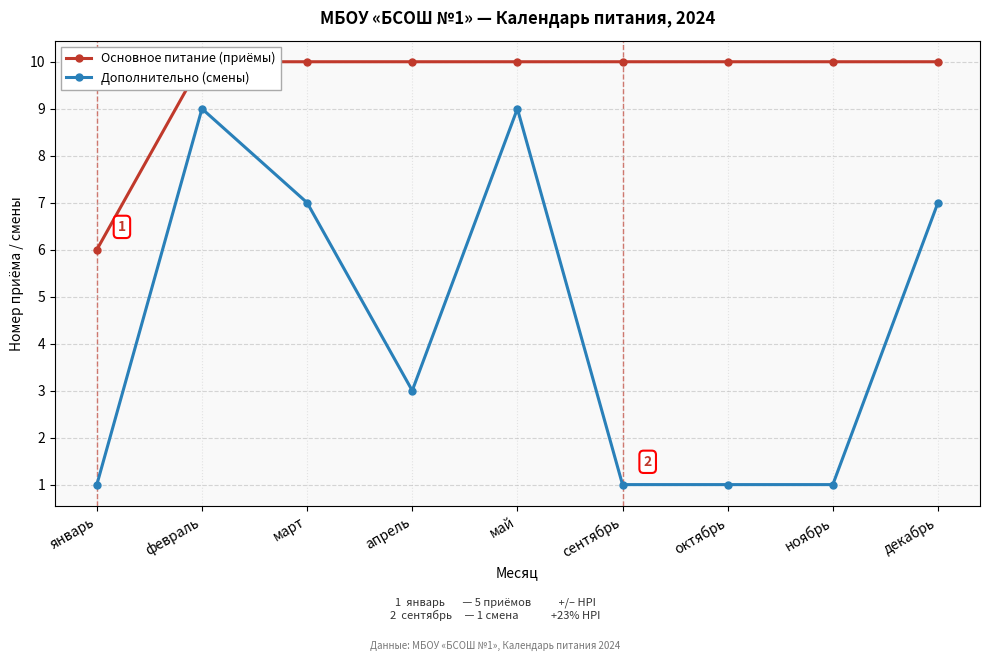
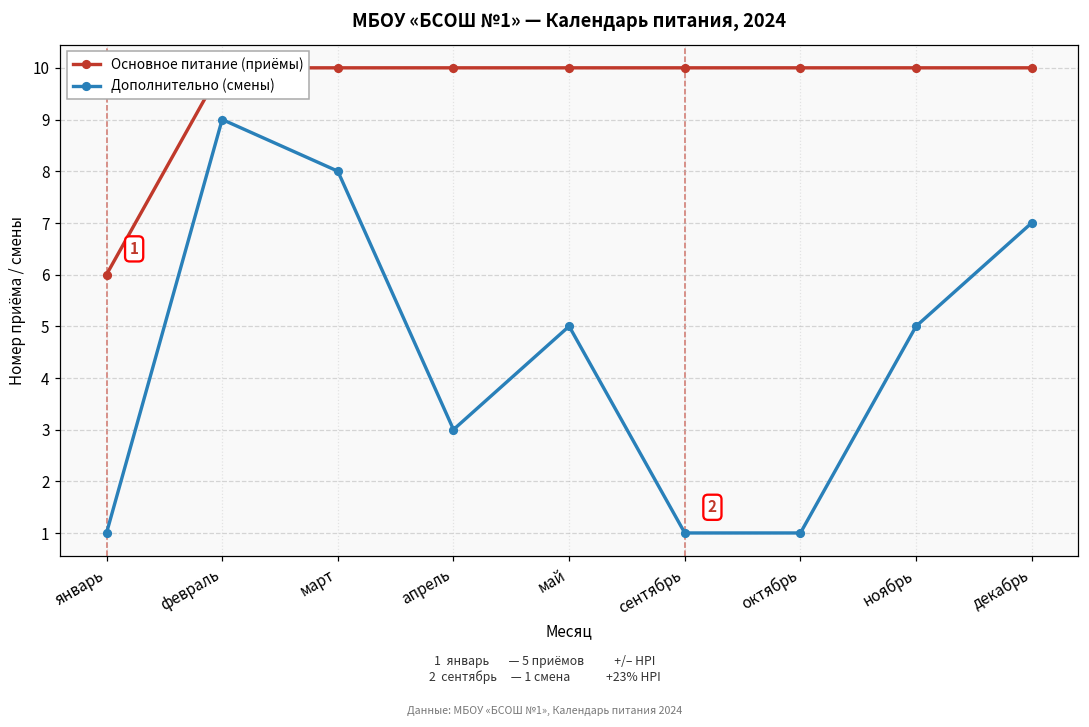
  {
    "Основное питание (приёмы)": {
      "январь": 6,
      "март": 10,
      "апрель": 10,
      "май": 10,
      "сентябрь": 10,
      "октябрь": 10,
      "ноябрь": 10,
      "декабрь": 10
    },
    "Дополнительно (смены)": {
      "январь": 1,
      "февраль": 9,
-     "март": 7,
+     "март": 8,
      "апрель": 3,
-     "май": 9,
+     "май": 5,
      "сентябрь": 1,
      "октябрь": 1,
-     "ноябрь": 1,
+     "ноябрь": 5,
      "декабрь": 7
    }
  }
